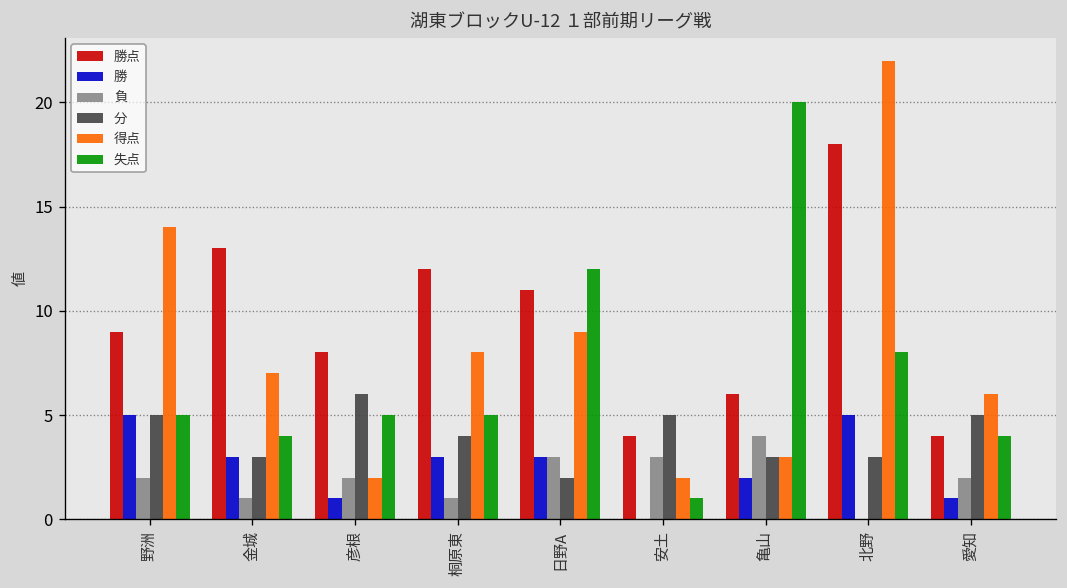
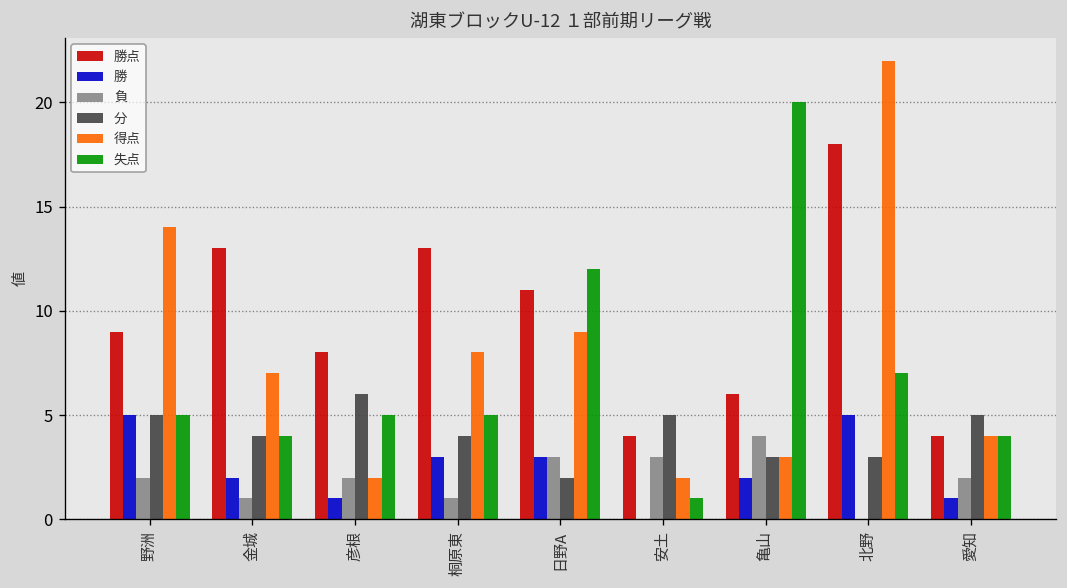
  {
    "勝点": {
      "野洲": 9,
      "金城": 13,
      "彦根": 8,
-     "桐原東": 12,
+     "桐原東": 13,
      "日野A": 11,
      "安土": 4,
      "亀山": 6,
      "北野": 18,
      "愛知": 4
    },
    "勝": {
      "野洲": 5,
-     "金城": 3,
+     "金城": 2,
      "彦根": 1,
      "桐原東": 3,
      "日野A": 3,
      "安土": 0,
      "亀山": 2,
      "北野": 5,
      "愛知": 1
    },
    "負": {
      "野洲": 2,
      "金城": 1,
      "彦根": 2,
      "桐原東": 1,
      "日野A": 3,
      "安土": 3,
      "亀山": 4,
      "北野": 0,
      "愛知": 2
    },
    "分": {
      "野洲": 5,
-     "金城": 3,
+     "金城": 4,
      "彦根": 6,
      "桐原東": 4,
      "日野A": 2,
      "安土": 5,
      "亀山": 3,
      "北野": 3,
      "愛知": 5
    },
    "得点": {
      "野洲": 14,
      "金城": 7,
      "彦根": 2,
      "桐原東": 8,
      "日野A": 9,
      "安土": 2,
      "亀山": 3,
      "北野": 22,
-     "愛知": 6
+     "愛知": 4
    },
    "失点": {
      "野洲": 5,
      "金城": 4,
      "彦根": 5,
      "桐原東": 5,
      "日野A": 12,
      "安土": 1,
      "亀山": 20,
-     "北野": 8,
+     "北野": 7,
      "愛知": 4
    }
  }
